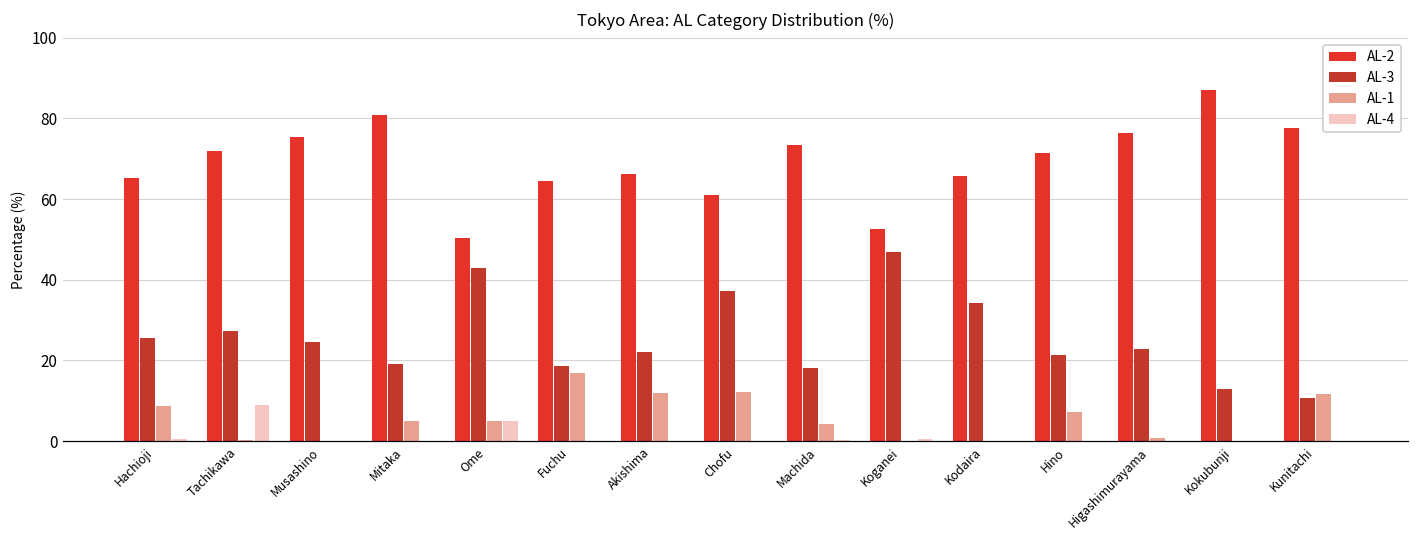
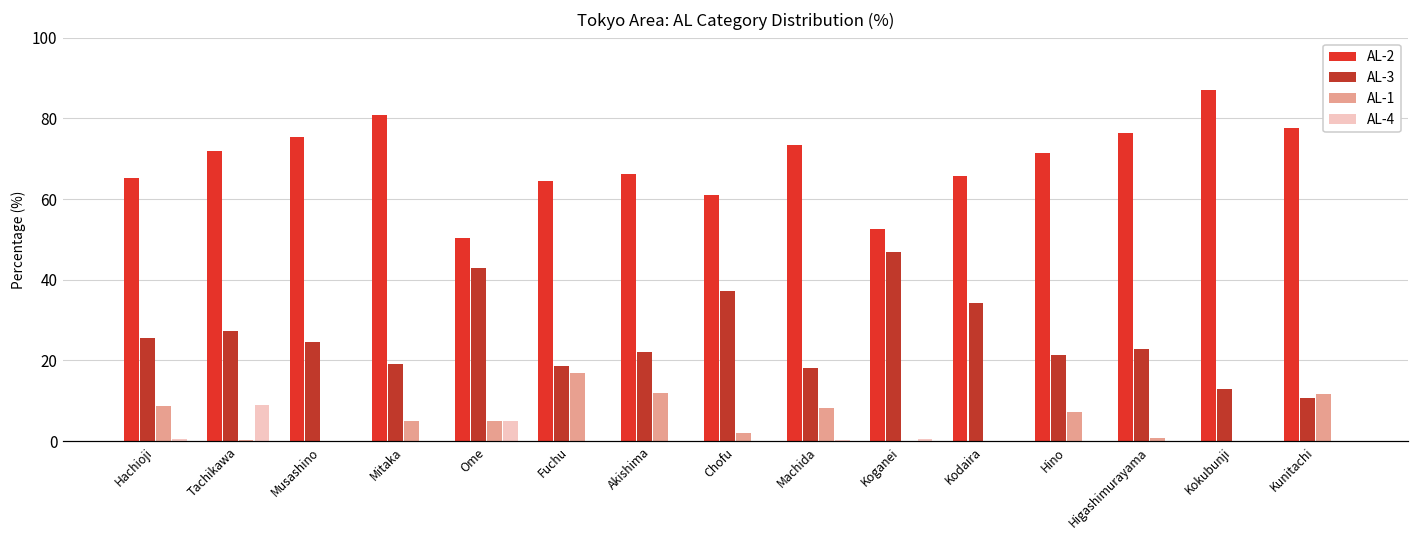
  {
    "AL-1": {
      "Hachioji": 9,
      "Musashino": 0,
      "Mitaka": 5,
      "Ome": 5,
      "Fuchu": 17,
      "Akishima": 12,
-     "Chofu": 12,
-     "Machida": 4,
+     "Chofu": 2,
+     "Machida": 8,
      "Koganei": 0,
      "Kodaira": 0,
      "Hino": 7,
      "Higashimurayama": 1,
      "Kokubunji": 0,
      "Kunitachi": 12
    },
    "AL-4": {
      "Tachikawa": 9,
      "Musashino": 0,
      "Mitaka": 0,
      "Ome": 5,
      "Akishima": 0,
      "Chofu": 0,
      "Kodaira": 0,
      "Hino": 0,
      "Higashimurayama": 0,
      "Kokubunji": 0,
      "Kunitachi": 0
    }
  }
